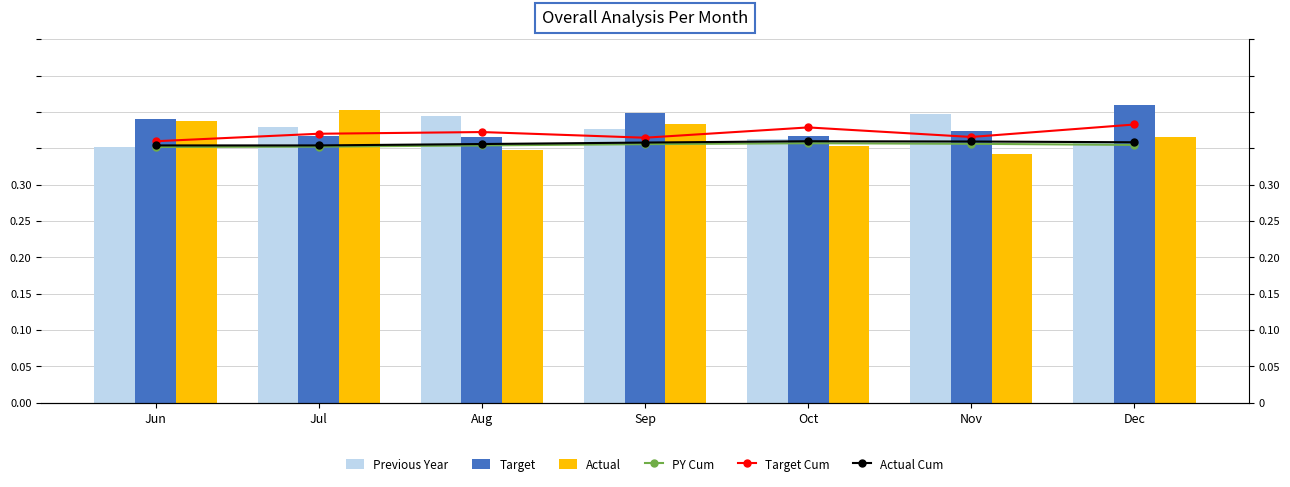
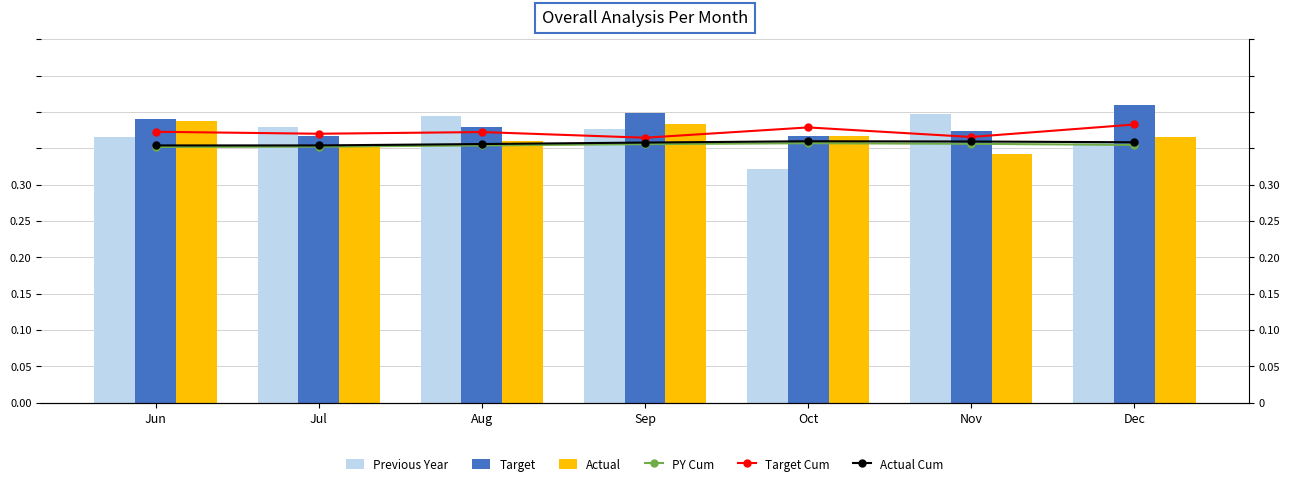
  {
    "Previous Year": {
-     "Jun": 0.35,
+     "Jun": 0.37,
      "Jul": 0.38,
      "Aug": 0.39,
      "Sep": 0.38,
-     "Oct": 0.36,
+     "Oct": 0.32,
      "Nov": 0.40,
      "Dec": 0.36
    },
    "Target": {
      "Jun": 0.39,
      "Jul": 0.37,
-     "Aug": 0.37,
+     "Aug": 0.38,
      "Sep": 0.40,
      "Oct": 0.37,
      "Nov": 0.37,
      "Dec": 0.41
    },
    "Actual": {
      "Jun": 0.39,
-     "Jul": 0.40,
-     "Aug": 0.35,
+     "Jul": 0.35,
+     "Aug": 0.36,
      "Sep": 0.38,
-     "Oct": 0.35,
+     "Oct": 0.37,
      "Nov": 0.34,
      "Dec": 0.37
    },
    "PY Cum": {
      "Dec": 0.35
    },
    "Target Cum": {
-     "Jun": 0.36,
+     "Jun": 0.37,
      "Jul": 0.37,
      "Aug": 0.37,
      "Sep": 0.36,
      "Oct": 0.38,
      "Nov": 0.37,
      "Dec": 0.38
    },
    "Actual Cum": {
      "Dec": 0.36
    }
  }
